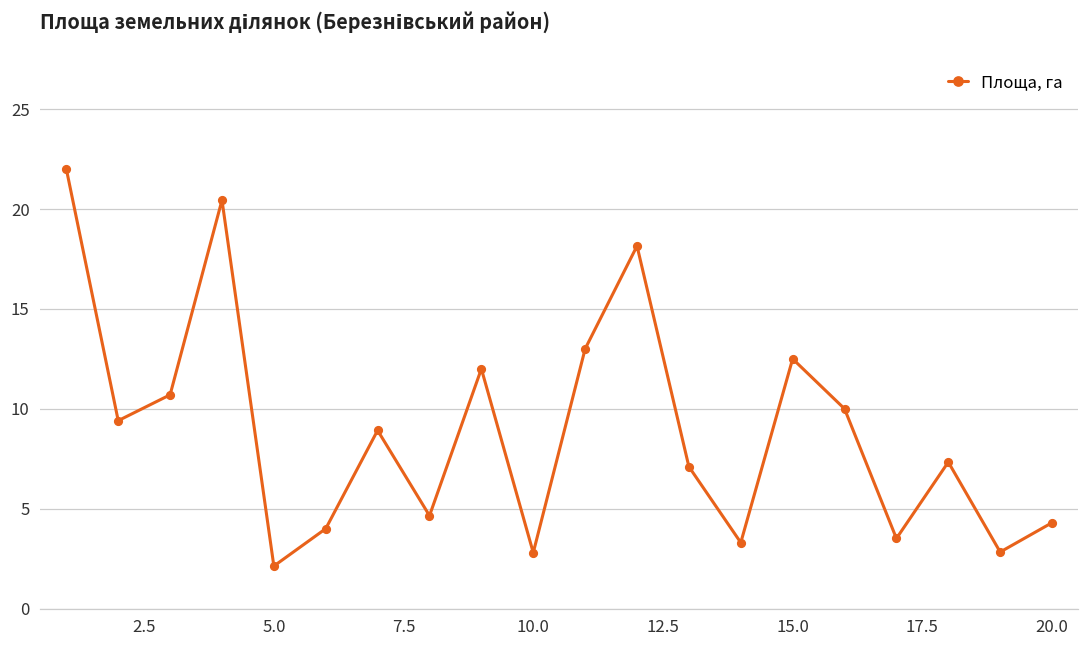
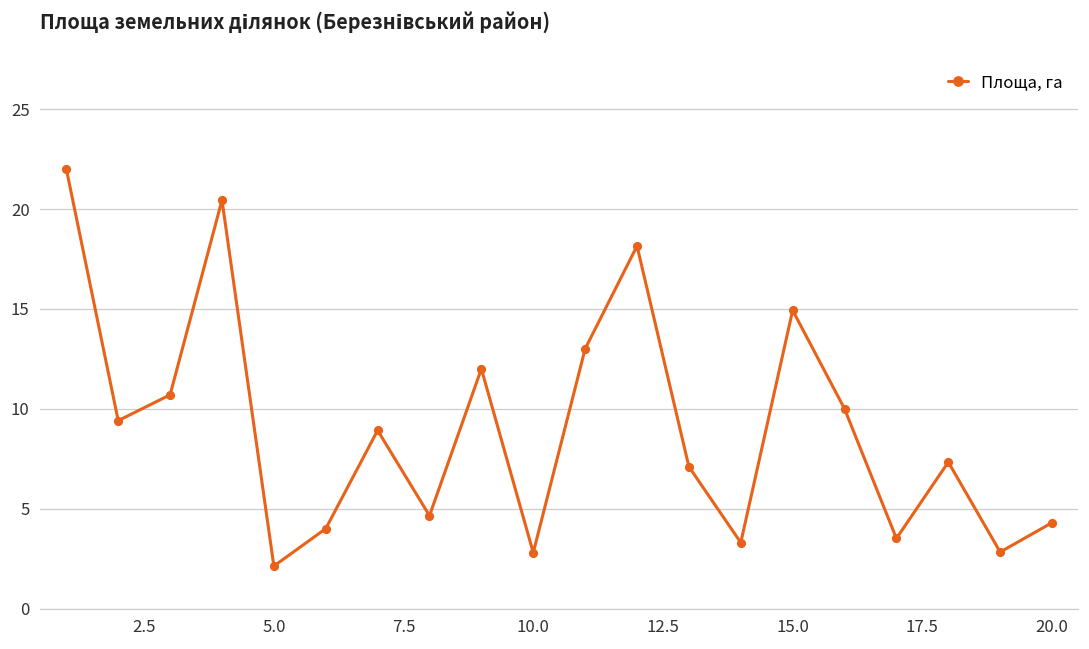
  {
    "5.0": 2.1,
    "10.0": 2.8,
-   "15.0": 12.5,
+   "15.0": 14.9,
    "20.0": 4.3
  }
